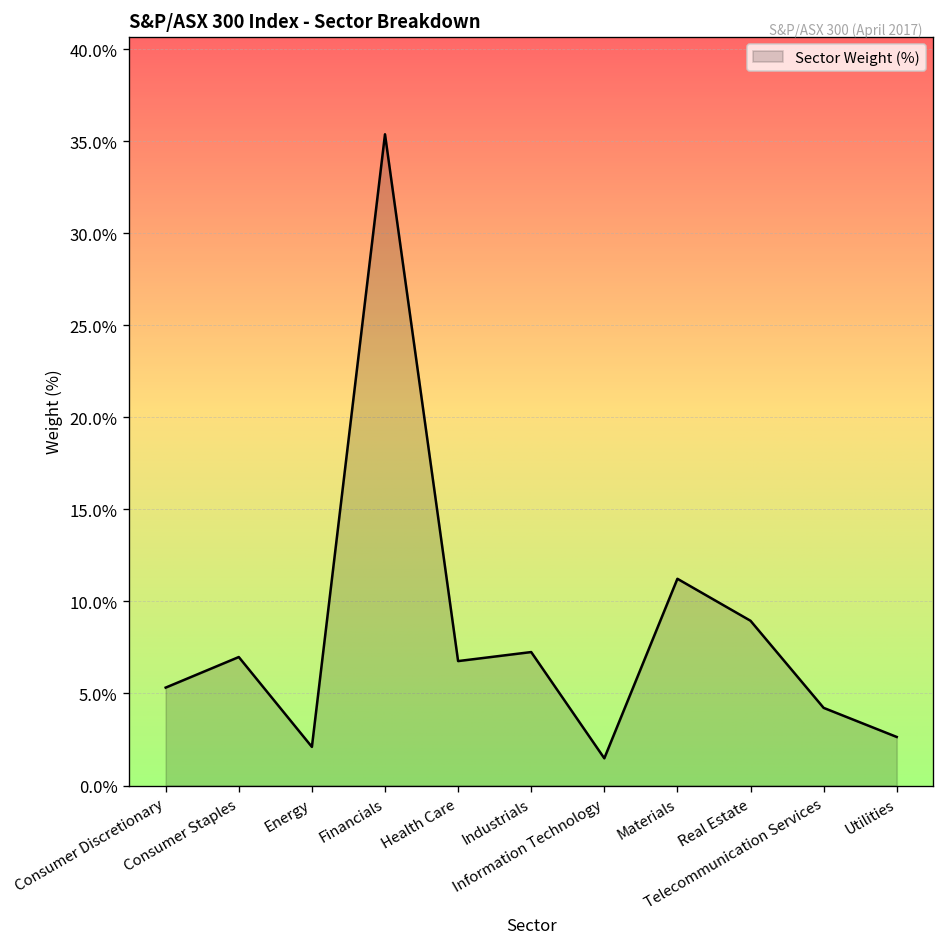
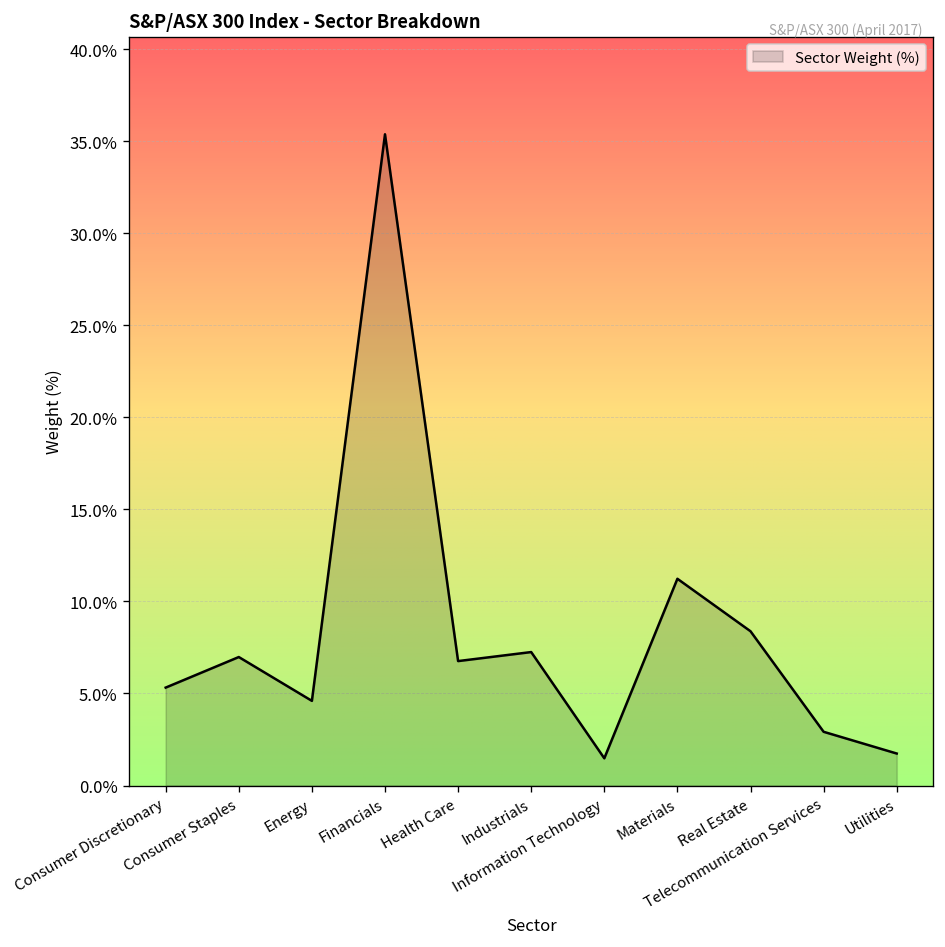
  {
    "Consumer Discretionary": "5.3%",
    "Consumer Staples": "7.0%",
-   "Energy": "2.1%",
+   "Energy": "4.6%",
    "Financials": "35.4%",
    "Health Care": "6.8%",
    "Industrials": "7.3%",
    "Information Technology": "1.5%",
    "Materials": "11.2%",
-   "Real Estate": "9.0%",
-   "Telecommunication Services": "4.2%",
-   "Utilities": "2.6%"
+   "Real Estate": "8.4%",
+   "Telecommunication Services": "2.9%",
+   "Utilities": "1.7%"
  }
